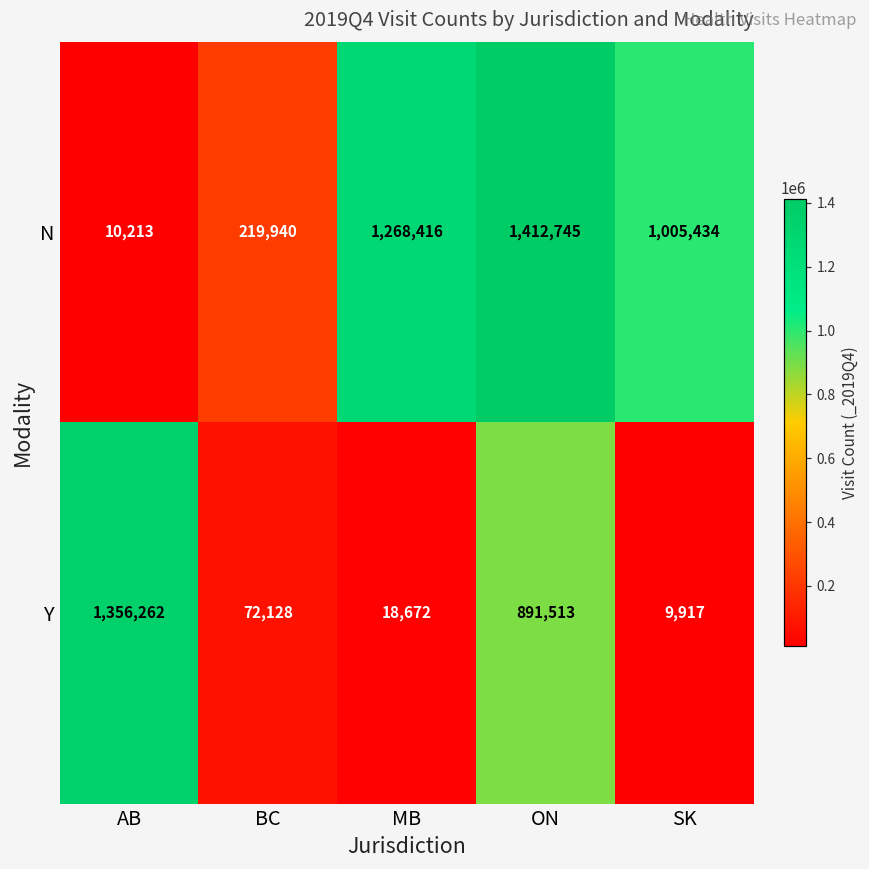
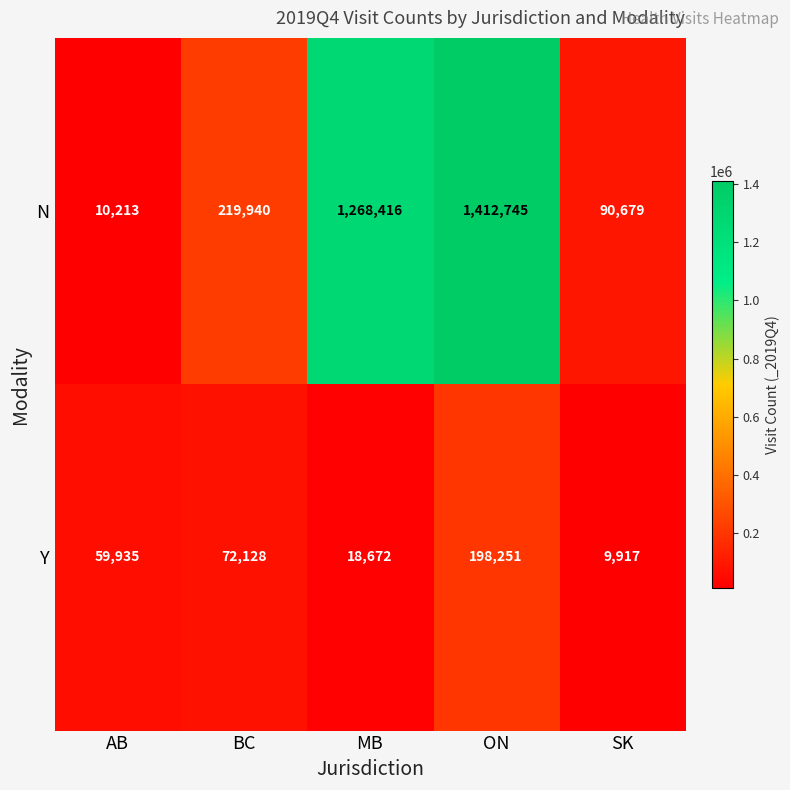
  {
    "N": {
      "AB": "10,213",
      "BC": "219,940",
      "MB": "1,268,416",
      "ON": "1,412,745",
-     "SK": "1,005,434"
+     "SK": "90,679"
    },
    "Y": {
-     "AB": "1,356,262",
+     "AB": "59,935",
      "BC": "72,128",
      "MB": "18,672",
-     "ON": "891,513",
+     "ON": "198,251",
      "SK": "9,917"
    }
  }
